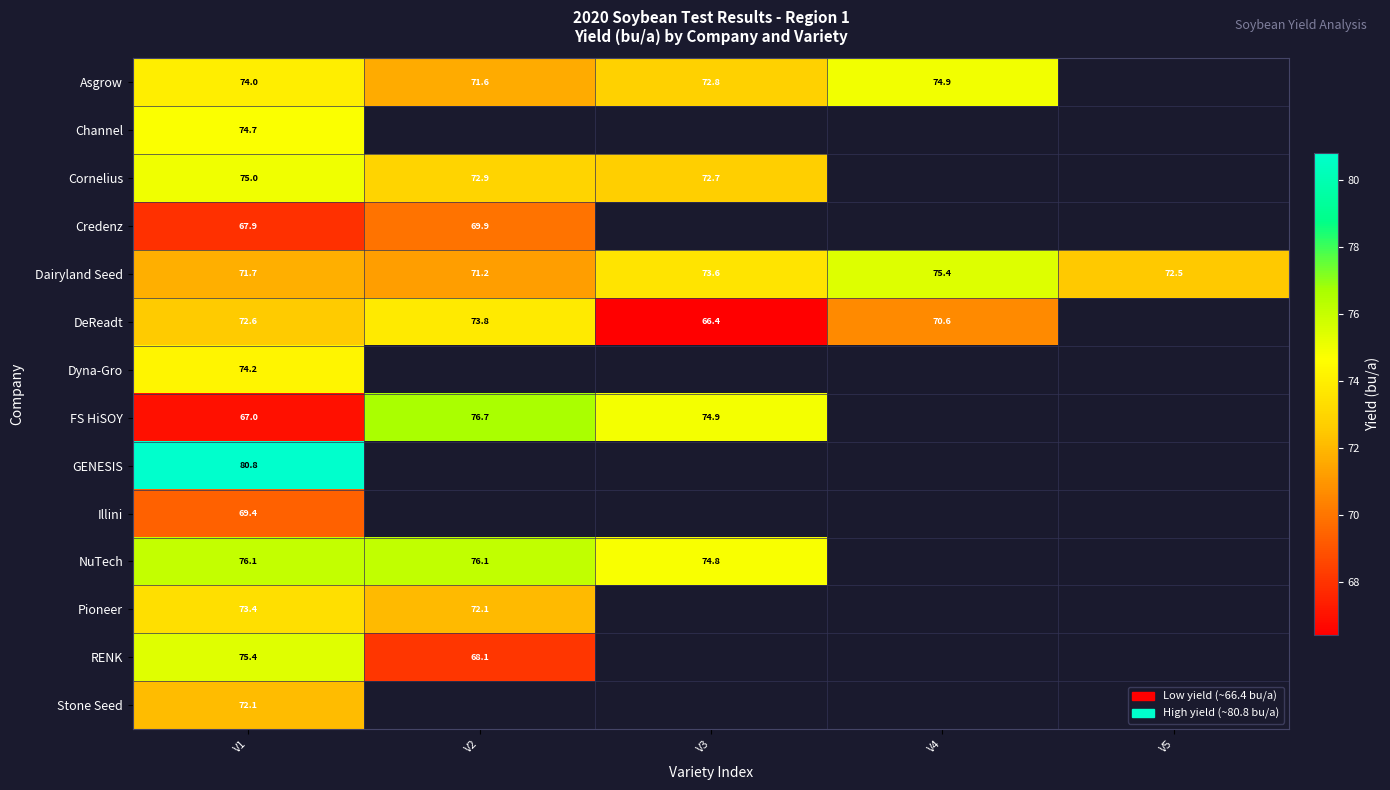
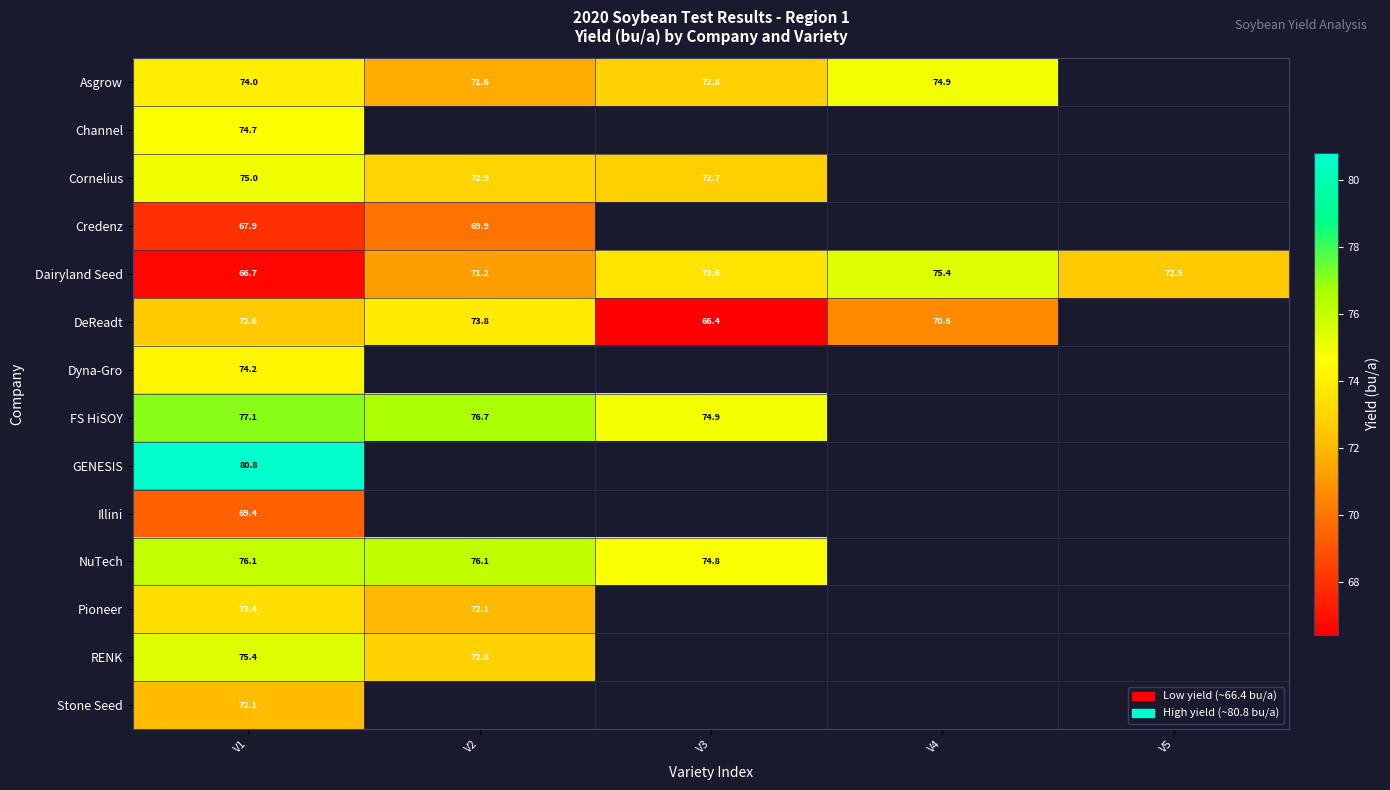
  {
    "Asgrow": {
      "V1": 74.0,
      "V2": 71.6,
      "V3": 72.8,
      "V4": 74.9
    },
    "Channel": {
      "V1": 74.7
    },
    "Cornelius": {
      "V1": 75.0,
      "V2": 72.9,
      "V3": 72.7
    },
    "Credenz": {
      "V1": 67.9,
      "V2": 69.9
    },
    "Dairyland Seed": {
-     "V1": 71.7,
+     "V1": 66.7,
      "V2": 71.2,
      "V3": 73.6,
      "V4": 75.4,
      "V5": 72.5
    },
    "DeReadt": {
      "V1": 72.6,
      "V2": 73.8,
      "V3": 66.4,
      "V4": 70.6
    },
    "Dyna-Gro": {
      "V1": 74.2
    },
    "FS HiSOY": {
-     "V1": 67.0,
+     "V1": 77.1,
      "V2": 76.7,
      "V3": 74.9
    },
    "GENESIS": {
      "V1": 80.8
    },
    "Illini": {
      "V1": 69.4
    },
    "NuTech": {
      "V1": 76.1,
      "V2": 76.1,
      "V3": 74.8
    },
    "Pioneer": {
      "V1": 73.4,
      "V2": 72.1
    },
    "RENK": {
      "V1": 75.4,
-     "V2": 68.1
+     "V2": 72.8
    },
    "Stone Seed": {
      "V1": 72.1
    }
  }
